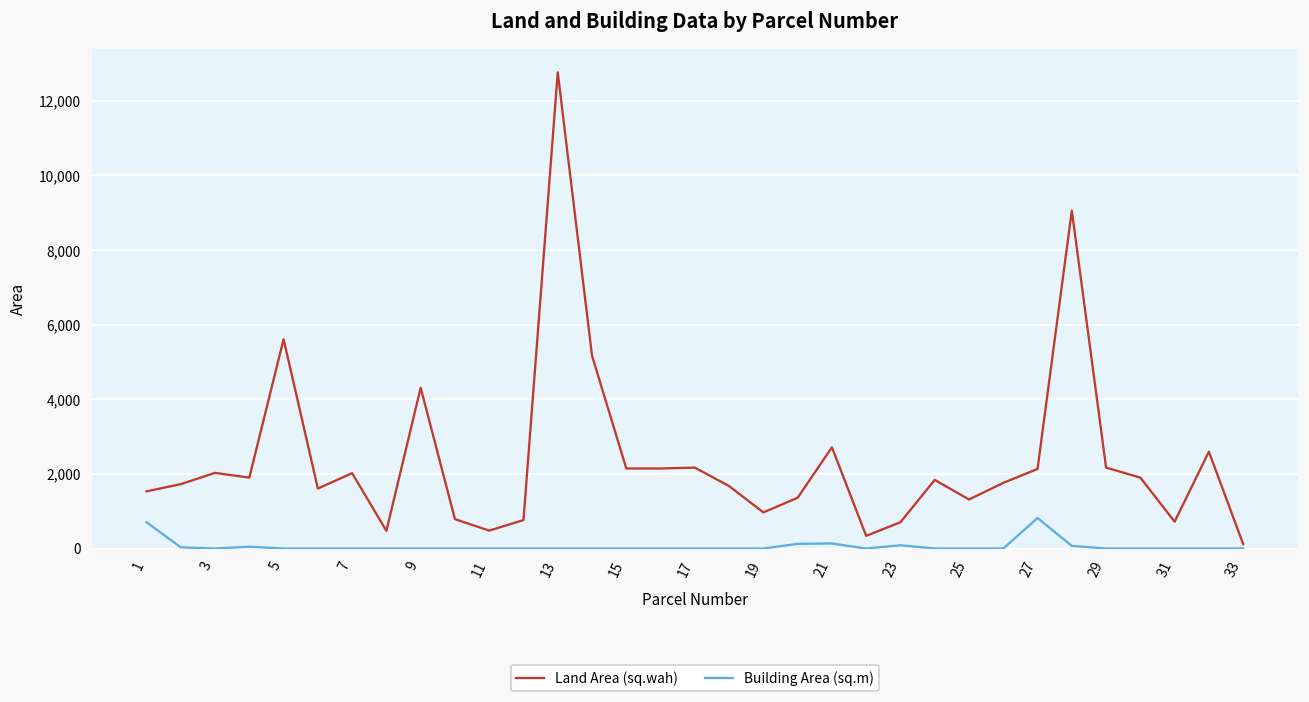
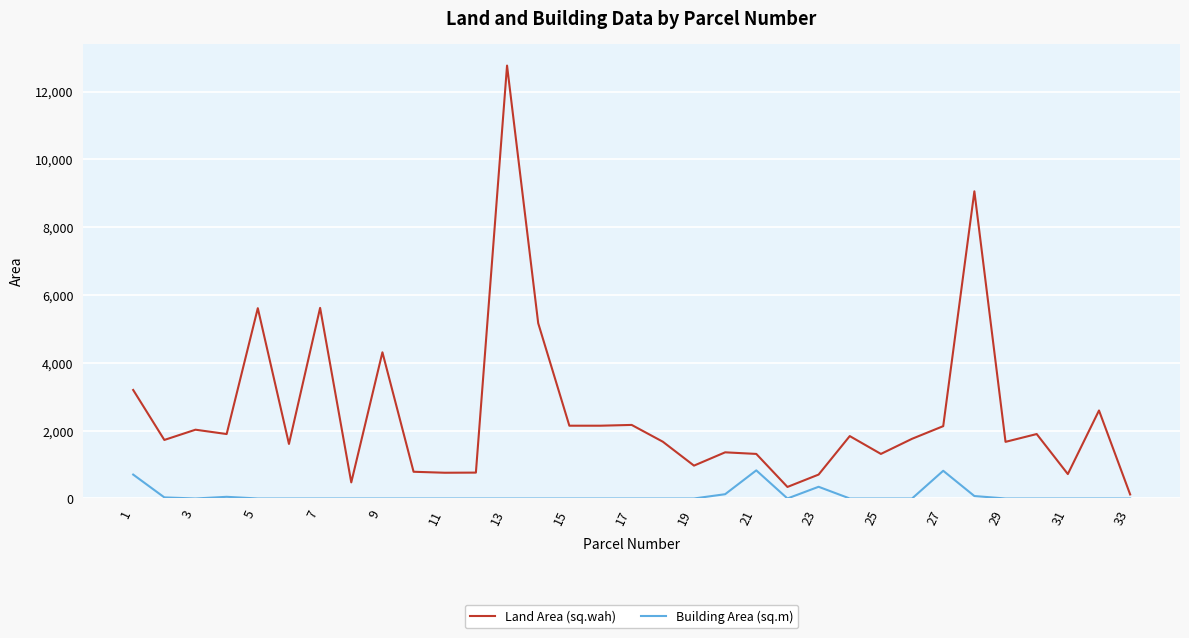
  {
    "Land Area (sq.wah)": {
-     "1": "1,500",
+     "1": "3,200",
      "3": "2,000",
      "5": "5,600",
-     "7": "2,000",
+     "7": "5,600",
      "9": "4,300",
-     "11": "500",
+     "11": "800",
      "13": "12,800",
      "15": "2,100",
      "17": "2,200",
      "19": "1,000",
-     "21": "2,700",
+     "21": "1,300",
      "23": "700",
      "25": "1,300",
      "27": "2,100",
-     "29": "2,200",
+     "29": "1,700",
      "31": "700",
      "33": "100"
    },
    "Building Area (sq.m)": {
      "1": "700",
      "3": "0",
      "5": "0",
      "7": "0",
      "9": "0",
      "11": "0",
      "13": "0",
      "15": "0",
      "17": "0",
      "19": "0",
-     "21": "100",
-     "23": "100",
+     "21": "800",
+     "23": "300",
      "25": "0",
      "27": "800",
      "29": "0",
      "31": "0",
      "33": "0"
    }
  }
